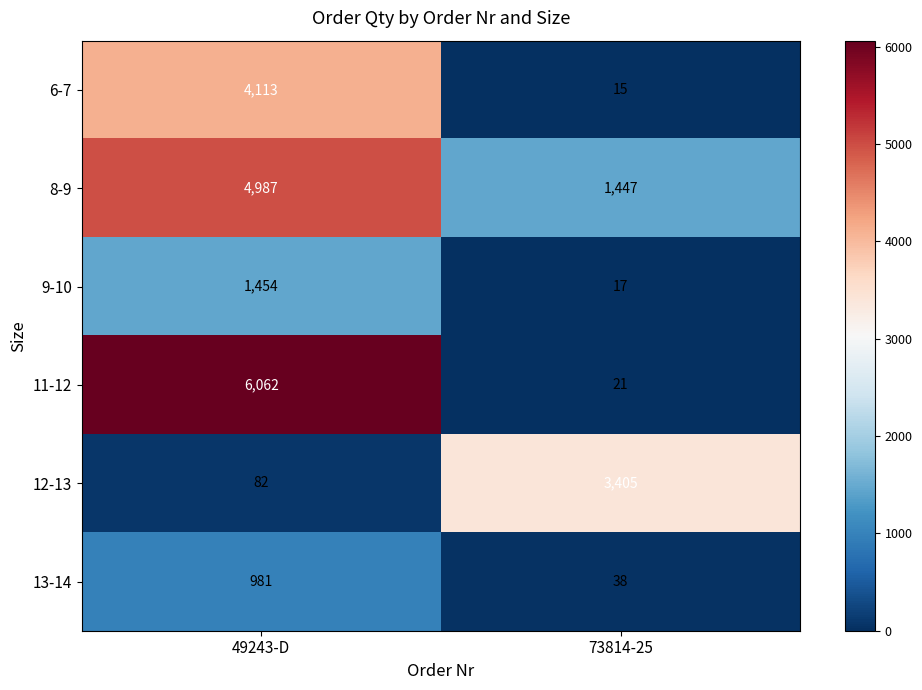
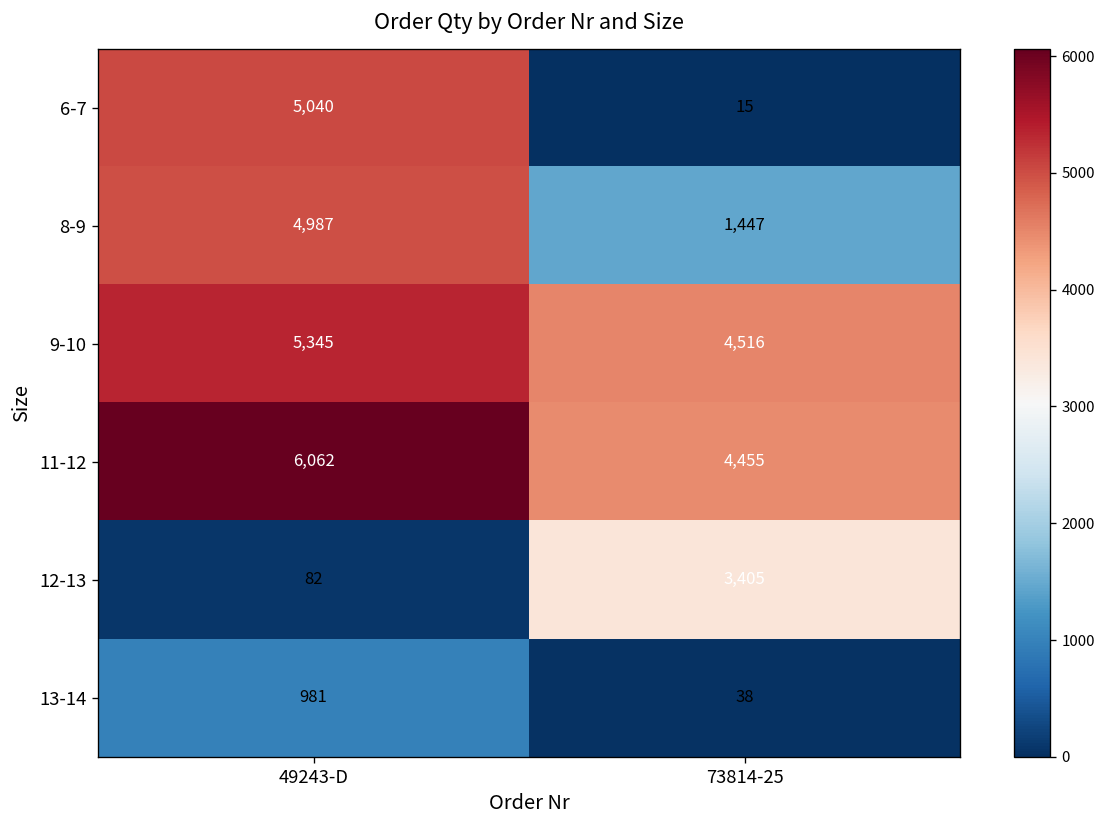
  {
    "6-7": {
-     "49243-D": "4,113",
+     "49243-D": "5,040",
      "73814-25": "15"
    },
    "8-9": {
      "49243-D": "4,987",
      "73814-25": "1,447"
    },
    "9-10": {
-     "49243-D": "1,454",
-     "73814-25": "17"
+     "49243-D": "5,345",
+     "73814-25": "4,516"
    },
    "11-12": {
      "49243-D": "6,062",
-     "73814-25": "21"
+     "73814-25": "4,455"
    },
    "12-13": {
      "49243-D": "82"
    },
    "13-14": {
      "49243-D": "981",
      "73814-25": "38"
    }
  }
